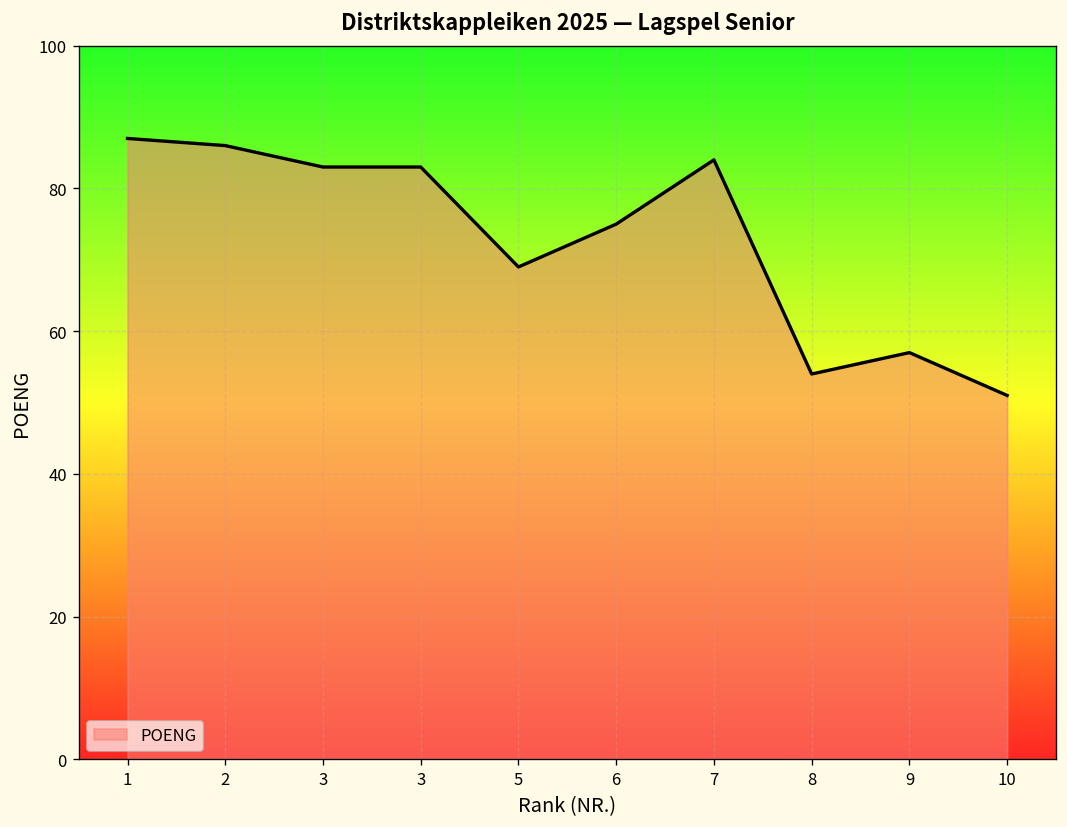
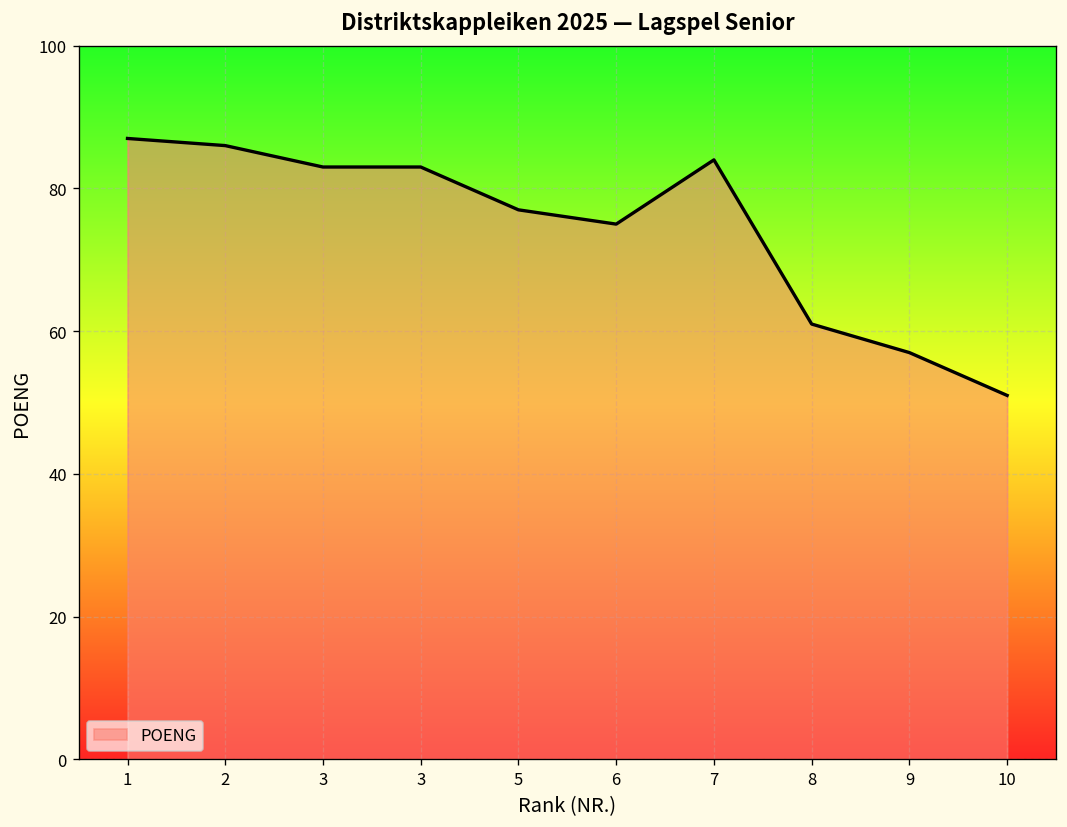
  {
    "1": 87,
    "2": 86,
-   "5": 69,
+   "5": 77,
    "6": 75,
    "7": 84,
-   "8": 54,
+   "8": 61,
    "9": 57,
    "10": 51
  }
